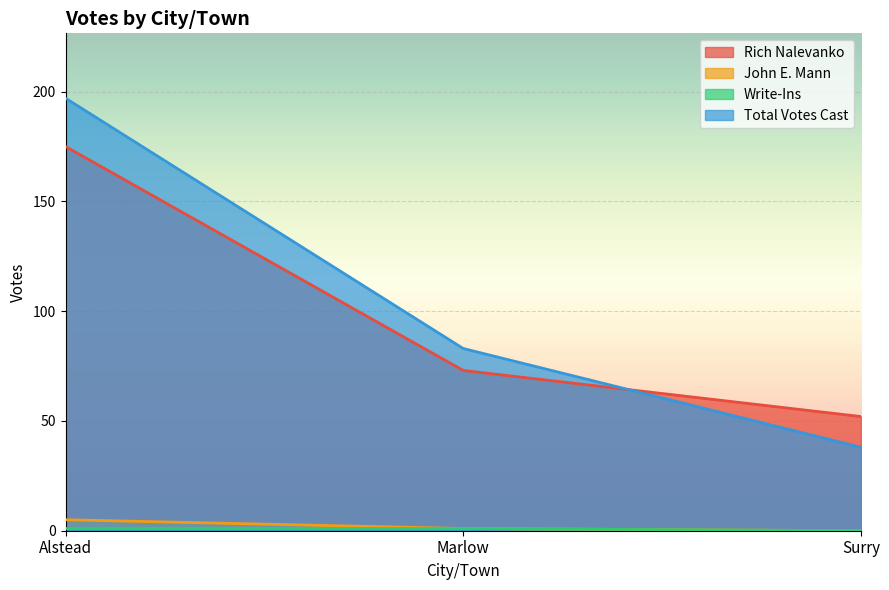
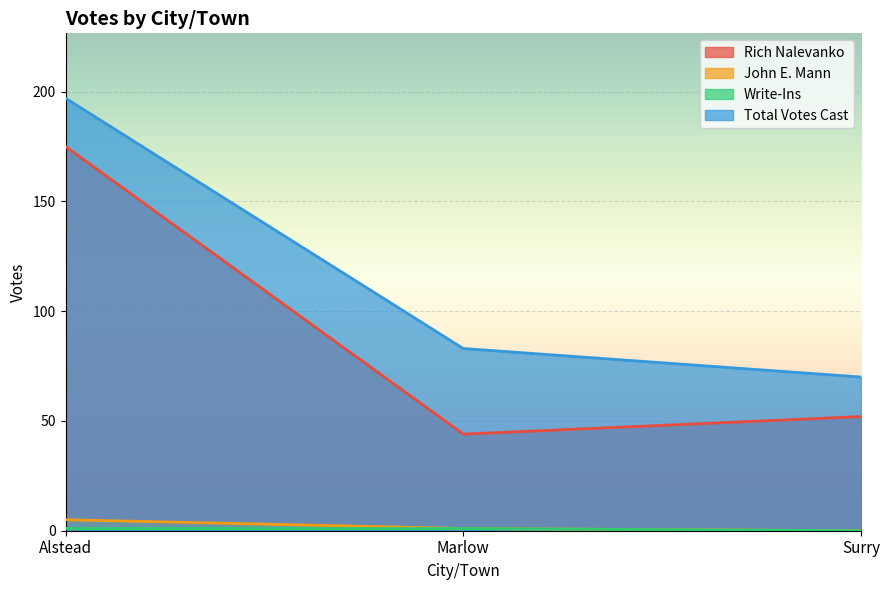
  {
    "Rich Nalevanko": {
      "Alstead": 175,
-     "Marlow": 73,
+     "Marlow": 44,
      "Surry": 52
    },
    "John E. Mann": {
      "Alstead": 5
    },
    "Write-Ins": {
      "Alstead": 1
    },
    "Total Votes Cast": {
      "Alstead": 197,
      "Marlow": 83,
-     "Surry": 38
+     "Surry": 70
    }
  }
